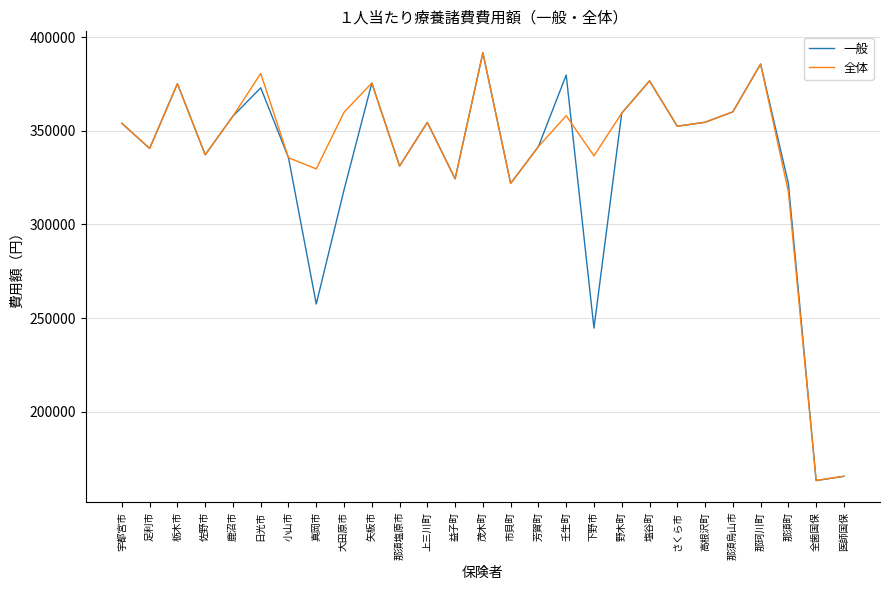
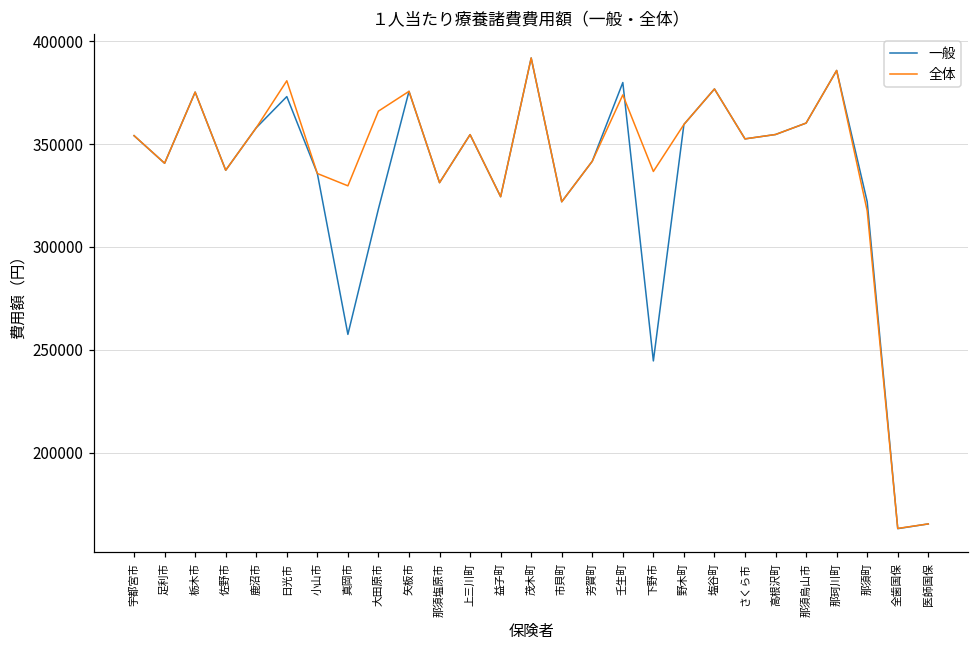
  {
    "一般": {
      "日光市": 373000,
      "真岡市": 258000,
      "大田原市": 319000,
      "壬生町": 380000,
      "下野市": 245000,
      "那須町": 322000
    },
    "全体": {
      "日光市": 381000,
      "真岡市": 330000,
-     "大田原市": 360000,
-     "壬生町": 358000,
+     "大田原市": 366000,
+     "壬生町": 374000,
      "下野市": 337000,
      "那須町": 318000
    }
  }
